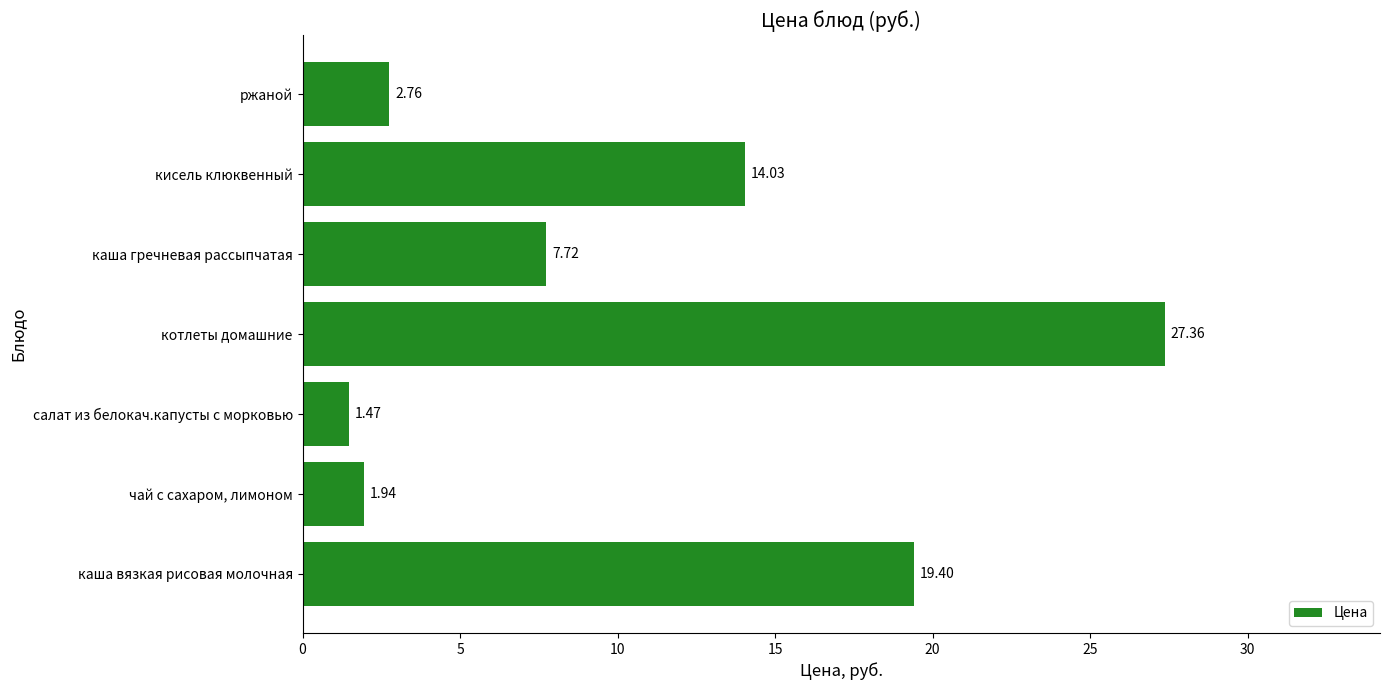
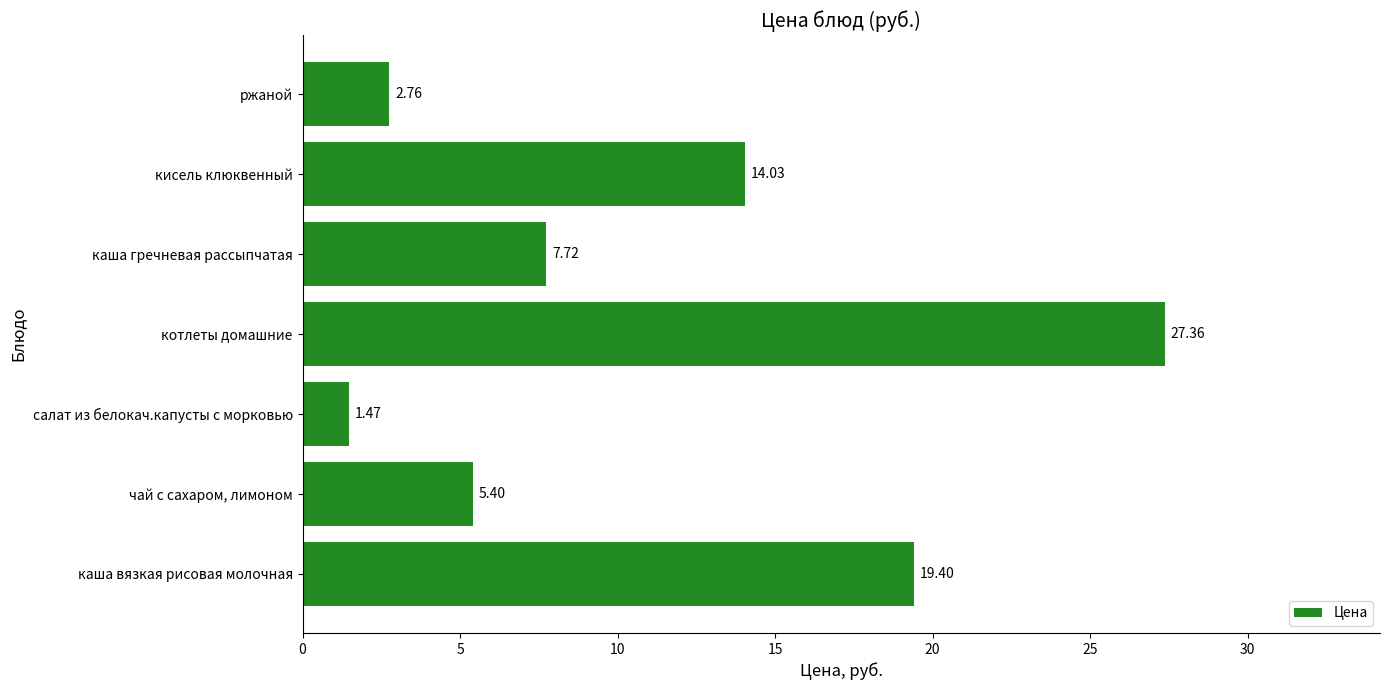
  {
    "ржаной": 2.76,
    "кисель клюквенный": 14.03,
    "каша гречневая рассыпчатая": 7.72,
    "котлеты домашние": 27.36,
    "салат из белокач.капусты с морковью": 1.47,
-   "чай с сахаром, лимоном": 1.94,
+   "чай с сахаром, лимоном": 5.40,
    "каша вязкая рисовая молочная": 19.40
  }
